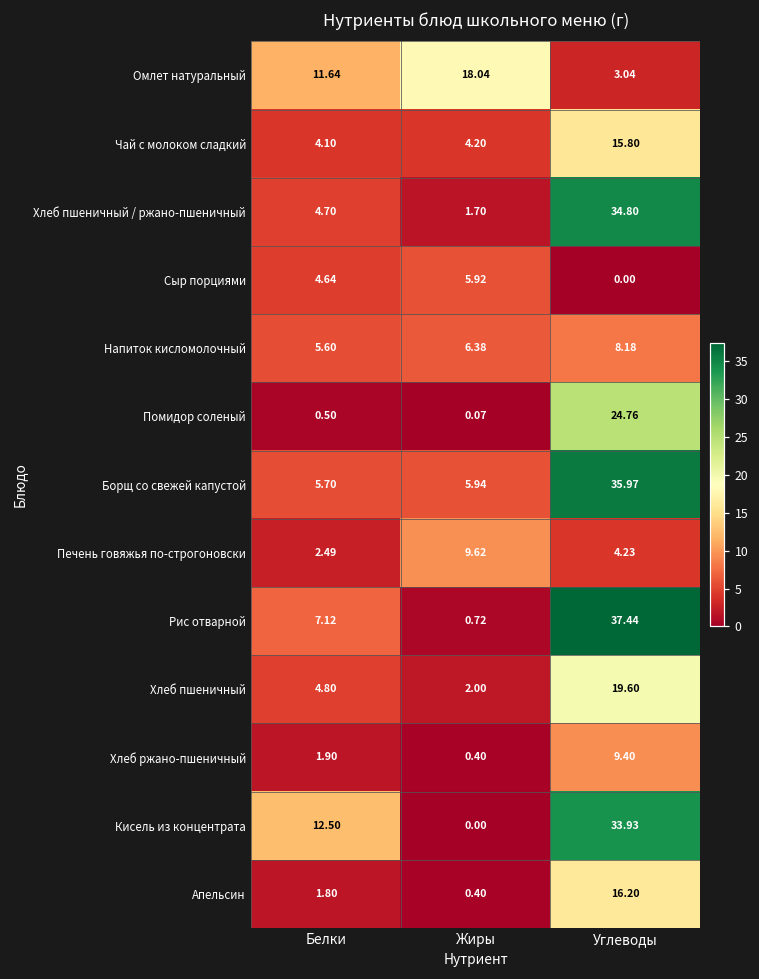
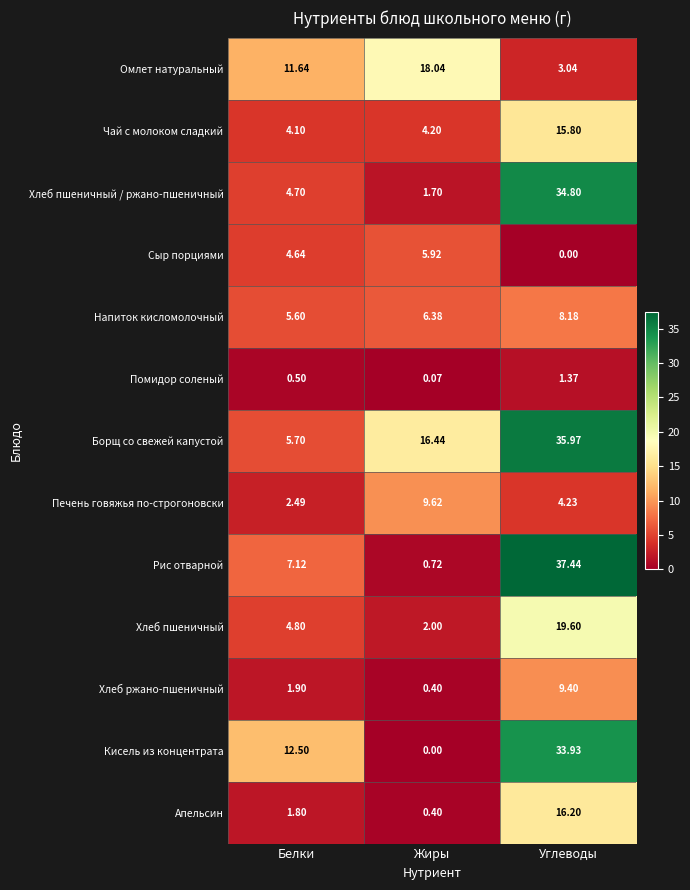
  {
    "Омлет натуральный": {
      "Белки": 11.64,
      "Жиры": 18.04,
      "Углеводы": 3.04
    },
    "Чай с молоком сладкий": {
      "Белки": 4.10,
      "Жиры": 4.20,
      "Углеводы": 15.80
    },
    "Хлеб пшеничный / ржано-пшеничный": {
      "Белки": 4.70,
      "Жиры": 1.70,
      "Углеводы": 34.80
    },
    "Сыр порциями": {
      "Белки": 4.64,
      "Жиры": 5.92,
      "Углеводы": 0.00
    },
    "Напиток кисломолочный": {
      "Белки": 5.60,
      "Жиры": 6.38,
      "Углеводы": 8.18
    },
    "Помидор соленый": {
      "Белки": 0.50,
      "Жиры": 0.07,
-     "Углеводы": 24.76
+     "Углеводы": 1.37
    },
    "Борщ со свежей капустой": {
      "Белки": 5.70,
-     "Жиры": 5.94,
+     "Жиры": 16.44,
      "Углеводы": 35.97
    },
    "Печень говяжья по-строгоновски": {
      "Белки": 2.49,
      "Жиры": 9.62,
      "Углеводы": 4.23
    },
    "Рис отварной": {
      "Белки": 7.12,
      "Жиры": 0.72,
      "Углеводы": 37.44
    },
    "Хлеб пшеничный": {
      "Белки": 4.80,
      "Жиры": 2.00,
      "Углеводы": 19.60
    },
    "Хлеб ржано-пшеничный": {
      "Белки": 1.90,
      "Жиры": 0.40,
      "Углеводы": 9.40
    },
    "Кисель из концентрата": {
      "Белки": 12.50,
      "Жиры": 0.00,
      "Углеводы": 33.93
    },
    "Апельсин": {
      "Белки": 1.80,
      "Жиры": 0.40,
      "Углеводы": 16.20
    }
  }
